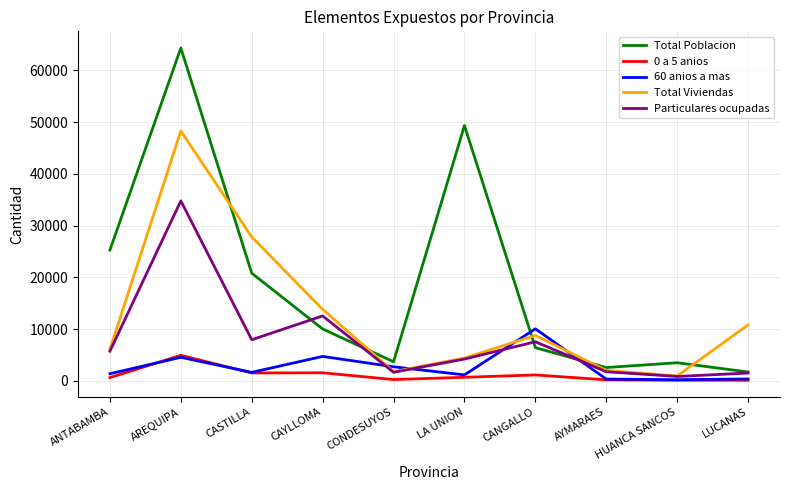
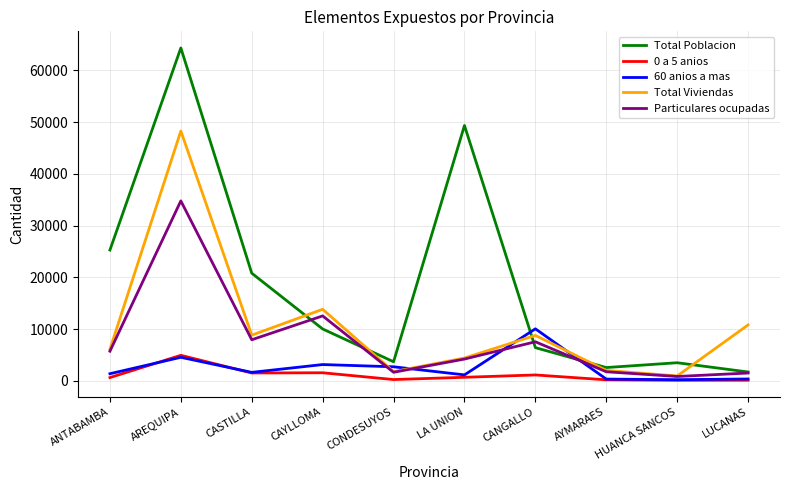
  {
    "Total Poblacion": {
      "ANTABAMBA": 25000,
      "AREQUIPA": 64000,
      "CASTILLA": 21000,
      "CAYLLOMA": 10000,
      "CONDESUYOS": 4000,
      "LA UNION": 49000,
      "CANGALLO": 6000,
      "AYMARAES": 3000,
      "HUANCA SANCOS": 3000
    },
    "0 a 5 anios": {
      "ANTABAMBA": 1000,
      "CAYLLOMA": 2000,
      "CONDESUYOS": 0,
      "CANGALLO": 1000
    },
    "60 anios a mas": {
      "ANTABAMBA": 1000,
-     "CAYLLOMA": 5000,
+     "CAYLLOMA": 3000,
      "CONDESUYOS": 3000,
      "CANGALLO": 10000
    },
    "Total Viviendas": {
      "AREQUIPA": 48000,
-     "CASTILLA": 28000,
+     "CASTILLA": 9000,
      "CAYLLOMA": 14000,
      "CANGALLO": 9000,
      "LUCANAS": 11000
    },
    "Particulares ocupadas": {
      "AREQUIPA": 35000,
      "CASTILLA": 8000,
      "CAYLLOMA": 13000,
      "CANGALLO": 8000
    }
  }
